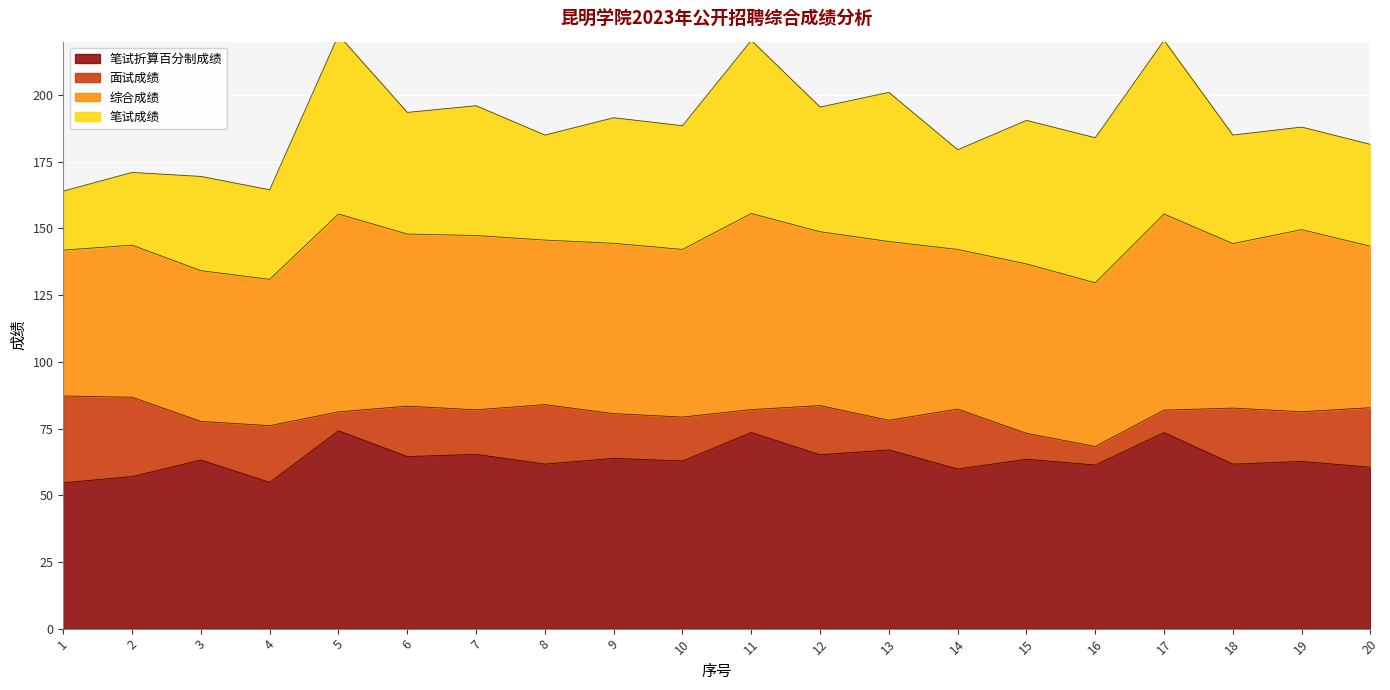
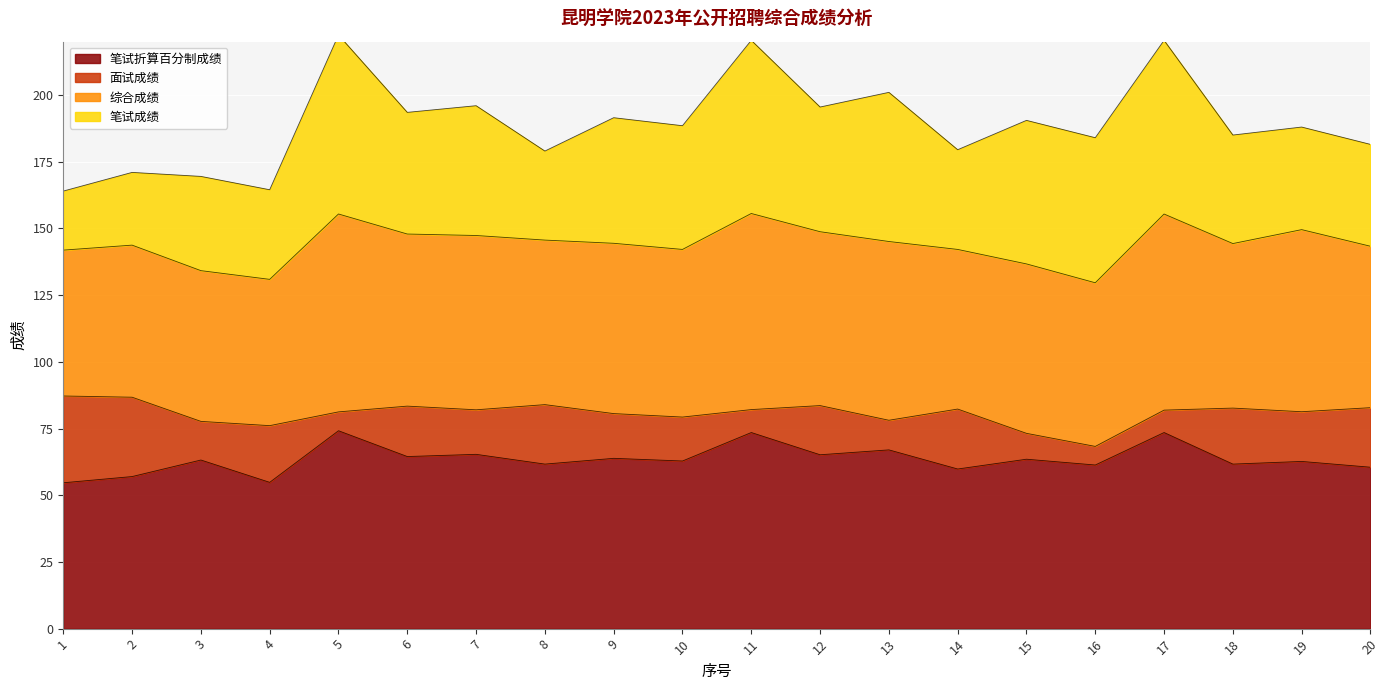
  {
    "笔试折算百分制成绩": {
      "1": 55,
      "2": 57,
      "3": 63,
      "4": 55,
      "5": 74,
      "6": 65,
      "7": 65,
      "8": 62,
      "9": 64,
      "10": 63,
      "11": 74,
      "12": 65,
      "13": 67,
      "14": 60,
      "15": 64,
      "16": 61,
      "17": 74,
      "18": 62,
      "19": 63,
      "20": 61
    },
    "面试成绩": {
      "1": 87,
      "2": 87,
      "3": 78,
      "4": 76,
      "5": 81,
      "6": 83,
      "7": 82,
      "8": 84,
      "9": 81,
      "10": 79,
      "11": 82,
      "12": 84,
      "13": 78,
      "14": 82,
      "15": 73,
      "16": 68,
      "17": 82,
      "18": 83,
      "19": 81,
      "20": 83
    },
    "综合成绩": {
      "1": 142,
      "2": 144,
      "3": 134,
      "4": 131,
      "5": 155,
      "6": 148,
      "7": 147,
      "8": 146,
      "9": 144,
      "10": 142,
      "11": 156,
      "12": 149,
      "13": 145,
      "14": 142,
      "15": 137,
      "16": 130,
      "17": 155,
      "18": 144,
      "19": 150,
      "20": 143
    },
    "笔试成绩": {
      "1": 164,
      "2": 171,
      "3": 170,
      "4": 165,
      "6": 194,
      "7": 196,
-     "8": 185,
+     "8": 179,
      "9": 192,
      "10": 189,
      "11": 221,
      "12": 196,
      "13": 201,
      "14": 180,
      "15": 191,
      "16": 184,
      "17": 221,
      "18": 185,
      "19": 188,
      "20": 182
    }
  }
